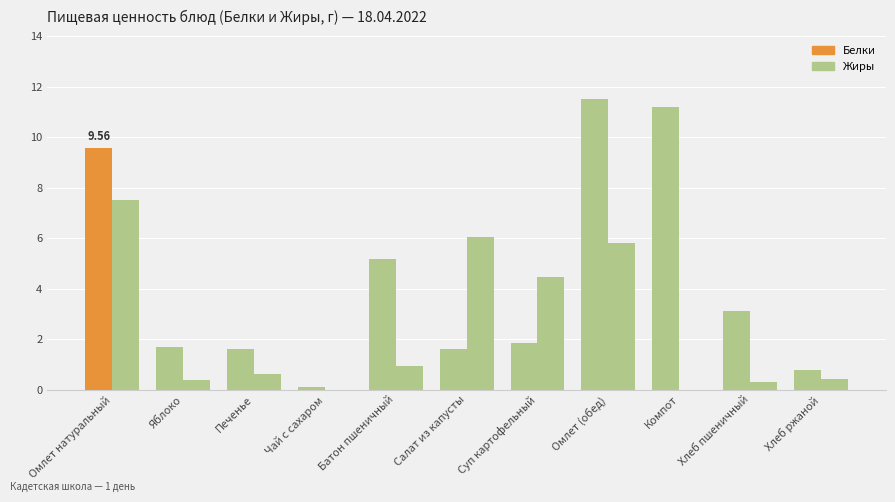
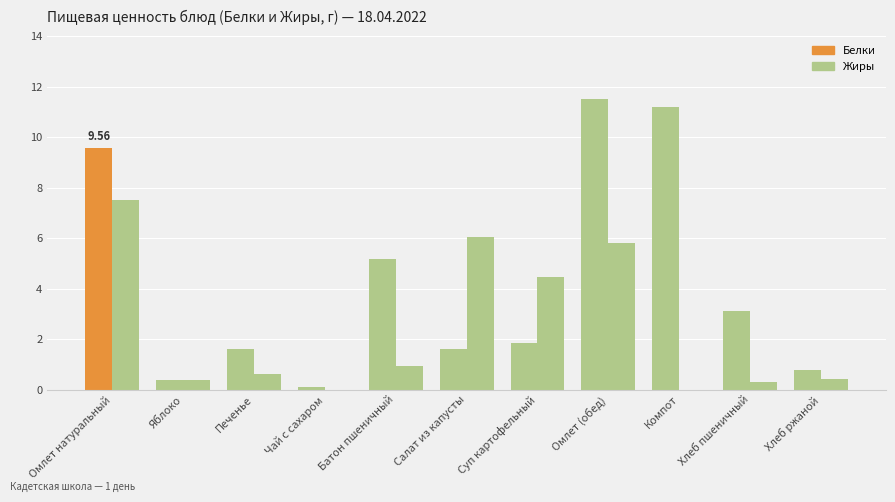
  {
    "Белки": {
-     "Яблоко": 1.7,
+     "Яблоко": 0.4,
      "Печенье": 1.6,
      "Чай с сахаром": 0.1,
      "Батон пшеничный": 5.2,
      "Салат из капусты": 1.6,
      "Суп картофельный": 1.8,
      "Омлет (обед)": 11.5,
      "Компот": 11.2,
      "Хлеб пшеничный": 3.1,
      "Хлеб ржаной": 0.8
    },
    "Жиры": {
      "Омлет натуральный": 7.5,
      "Яблоко": 0.4,
      "Печенье": 0.6,
      "Чай с сахаром": 0.0,
      "Батон пшеничный": 1.0,
      "Салат из капусты": 6.1,
      "Суп картофельный": 4.5,
      "Омлет (обед)": 5.8,
      "Компот": 0.0,
      "Хлеб пшеничный": 0.3,
      "Хлеб ржаной": 0.4
    }
  }
